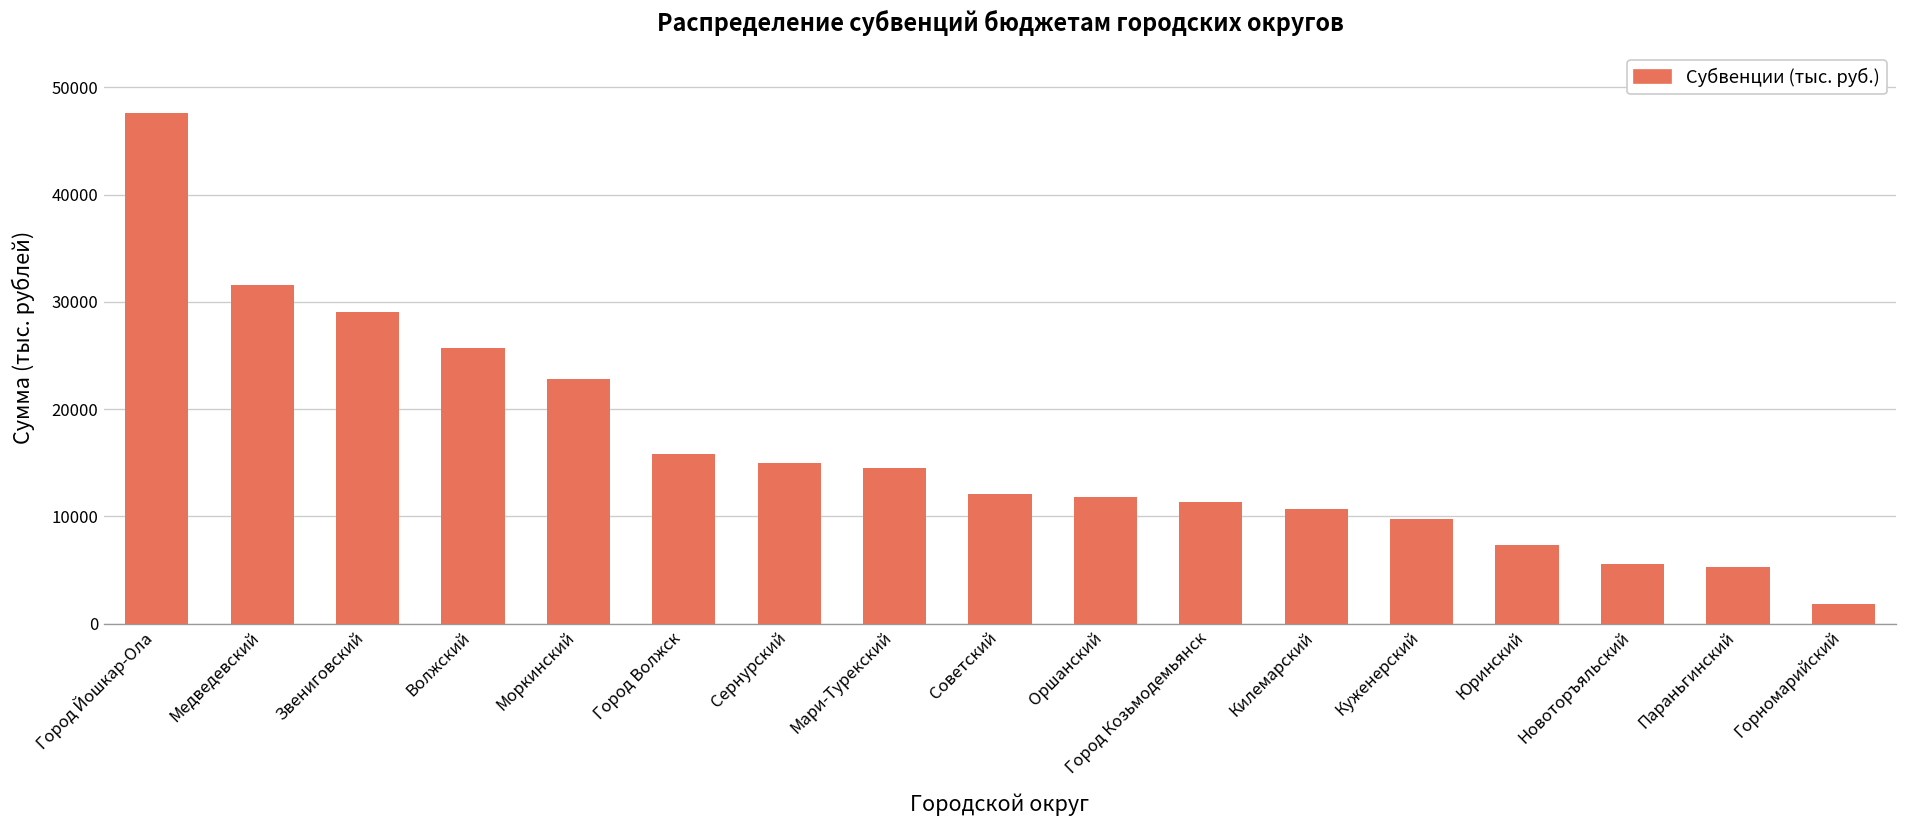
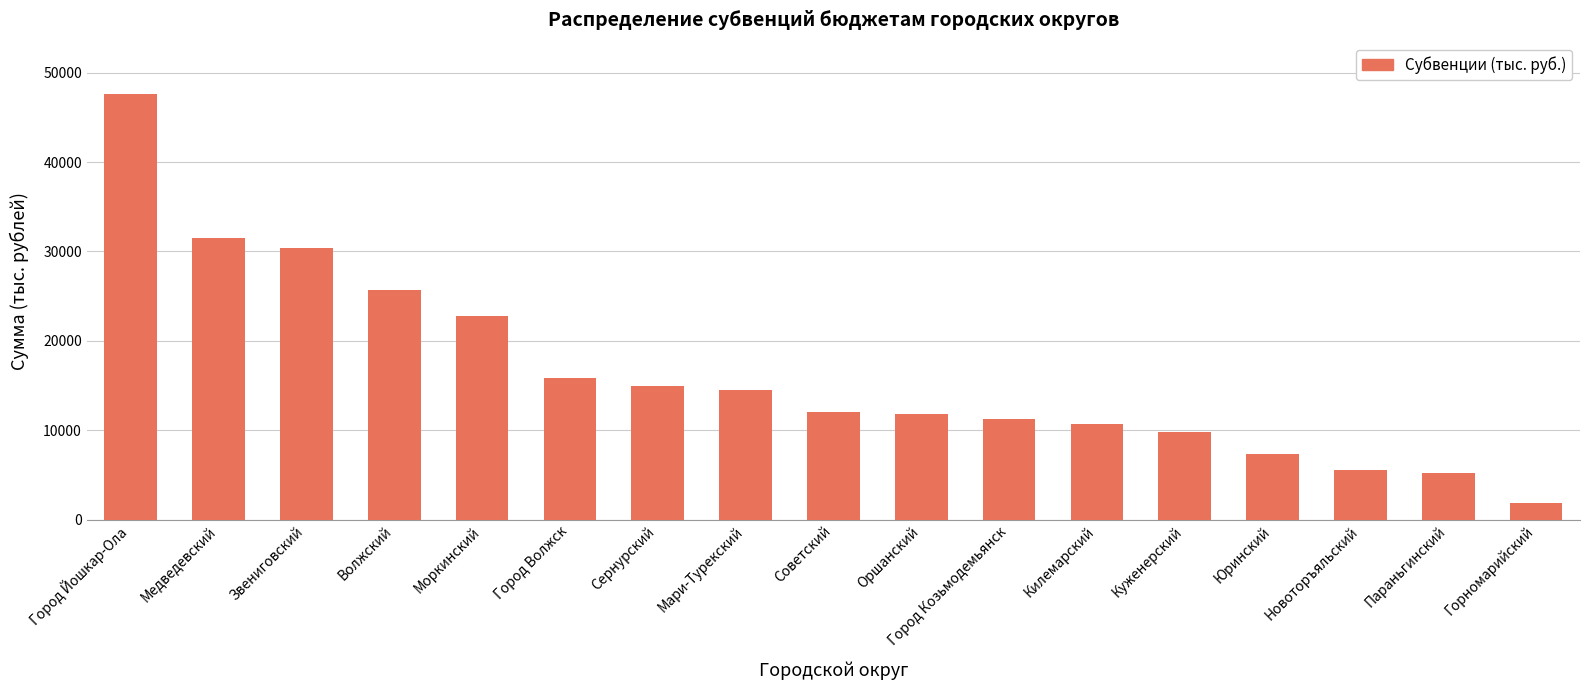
  {
    "Город Йошкар-Ола": 48000,
    "Медведевский": 32000,
-   "Звениговский": 29000,
+   "Звениговский": 30000,
    "Волжский": 26000,
    "Моркинский": 23000,
    "Город Волжск": 16000,
    "Сернурский": 15000,
    "Мари-Турекский": 14000,
    "Советский": 12000,
    "Оршанский": 12000,
    "Город Козьмодемьянск": 11000,
    "Килемарский": 11000,
    "Куженерский": 10000,
    "Юринский": 7000,
    "Новоторъяльский": 6000,
    "Параньгинский": 5000,
    "Горномарийский": 2000
  }
